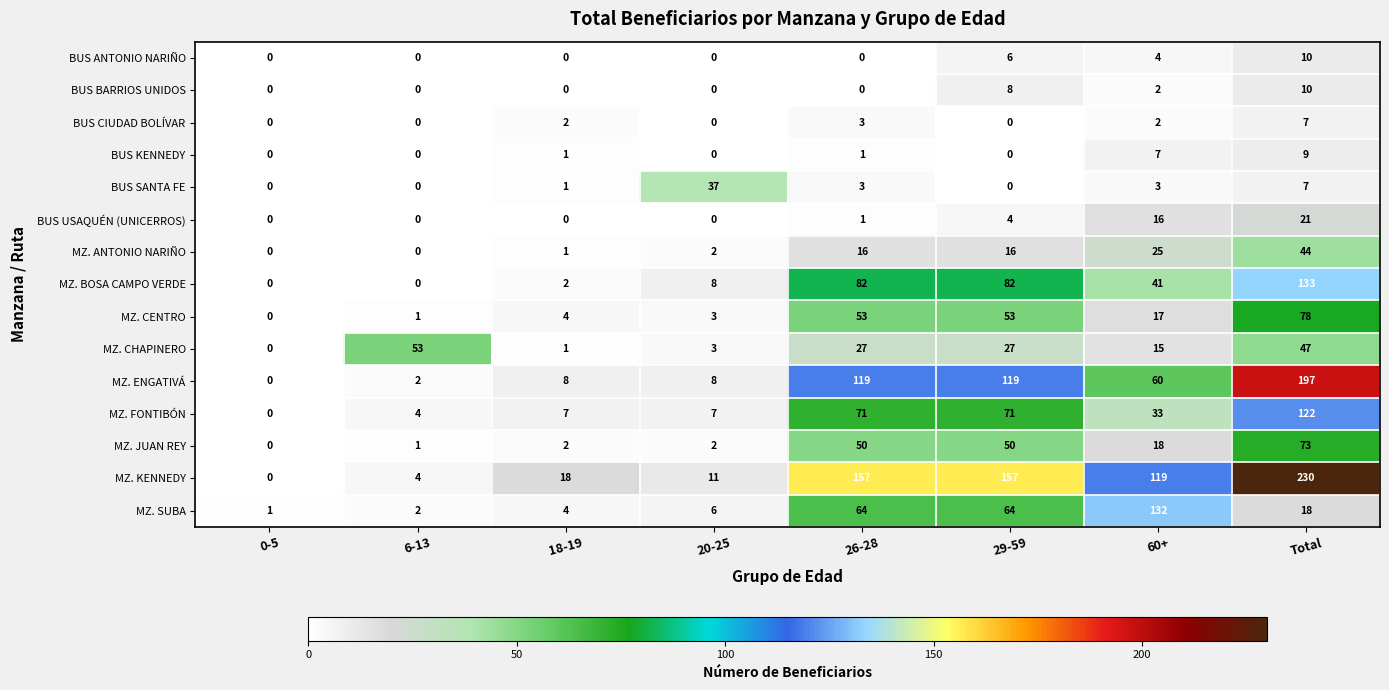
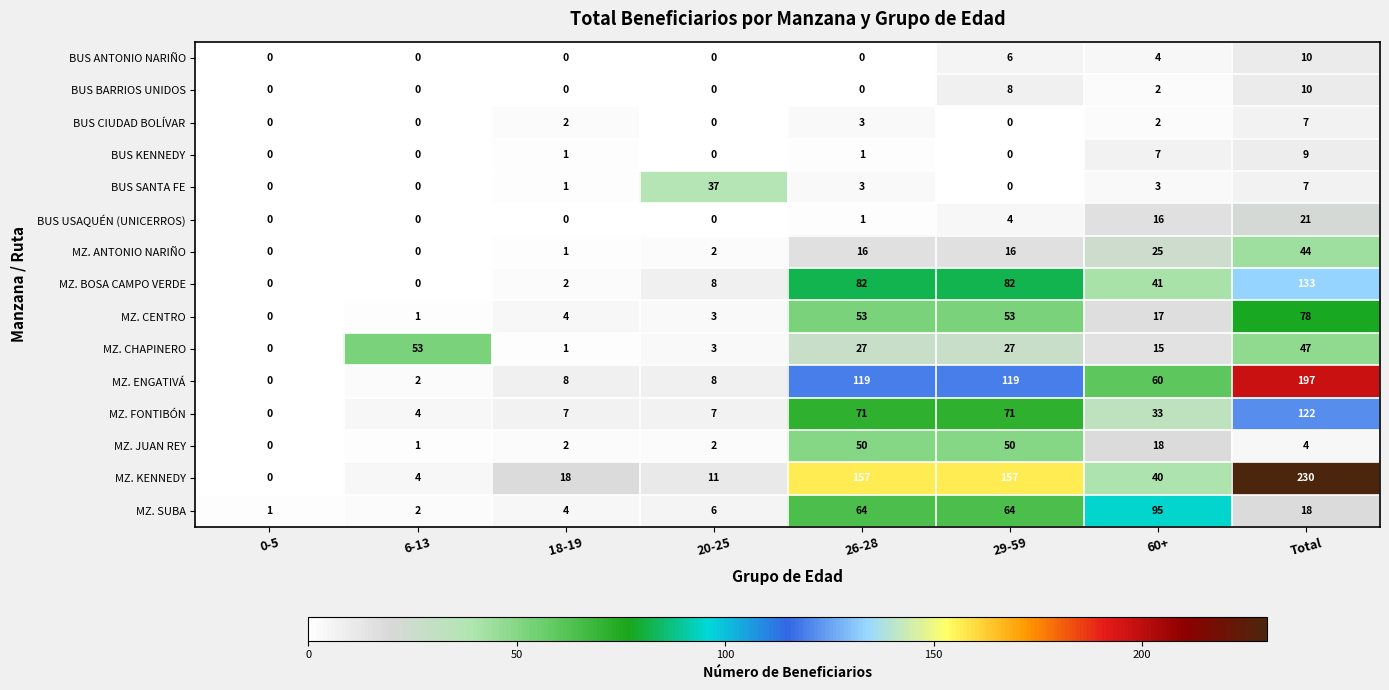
  {
    "BUS ANTONIO NARIÑO": {
      "0-5": 0,
      "6-13": 0,
      "18-19": 0,
      "20-25": 0,
      "26-28": 0,
      "29-59": 6,
      "60+": 4,
      "Total": 10
    },
    "BUS BARRIOS UNIDOS": {
      "0-5": 0,
      "6-13": 0,
      "18-19": 0,
      "20-25": 0,
      "26-28": 0,
      "29-59": 8,
      "60+": 2,
      "Total": 10
    },
    "BUS CIUDAD BOLÍVAR": {
      "0-5": 0,
      "6-13": 0,
      "18-19": 2,
      "20-25": 0,
      "26-28": 3,
      "29-59": 0,
      "60+": 2,
      "Total": 7
    },
    "BUS KENNEDY": {
      "0-5": 0,
      "6-13": 0,
      "18-19": 1,
      "20-25": 0,
      "26-28": 1,
      "29-59": 0,
      "60+": 7,
      "Total": 9
    },
    "BUS SANTA FE": {
      "0-5": 0,
      "6-13": 0,
      "18-19": 1,
      "20-25": 37,
      "26-28": 3,
      "29-59": 0,
      "60+": 3,
      "Total": 7
    },
    "BUS USAQUÉN (UNICERROS)": {
      "0-5": 0,
      "6-13": 0,
      "18-19": 0,
      "20-25": 0,
      "26-28": 1,
      "29-59": 4,
      "60+": 16,
      "Total": 21
    },
    "MZ. ANTONIO NARIÑO": {
      "0-5": 0,
      "6-13": 0,
      "18-19": 1,
      "20-25": 2,
      "26-28": 16,
      "29-59": 16,
      "60+": 25,
      "Total": 44
    },
    "MZ. BOSA CAMPO VERDE": {
      "0-5": 0,
      "6-13": 0,
      "18-19": 2,
      "20-25": 8,
      "26-28": 82,
      "29-59": 82,
      "60+": 41,
      "Total": 133
    },
    "MZ. CENTRO": {
      "0-5": 0,
      "6-13": 1,
      "18-19": 4,
      "20-25": 3,
      "26-28": 53,
      "29-59": 53,
      "60+": 17,
      "Total": 78
    },
    "MZ. CHAPINERO": {
      "0-5": 0,
      "6-13": 53,
      "18-19": 1,
      "20-25": 3,
      "26-28": 27,
      "29-59": 27,
      "60+": 15,
      "Total": 47
    },
    "MZ. ENGATIVÁ": {
      "0-5": 0,
      "6-13": 2,
      "18-19": 8,
      "20-25": 8,
      "26-28": 119,
      "29-59": 119,
      "60+": 60,
      "Total": 197
    },
    "MZ. FONTIBÓN": {
      "0-5": 0,
      "6-13": 4,
      "18-19": 7,
      "20-25": 7,
      "26-28": 71,
      "29-59": 71,
      "60+": 33,
      "Total": 122
    },
    "MZ. JUAN REY": {
      "0-5": 0,
      "6-13": 1,
      "18-19": 2,
      "20-25": 2,
      "26-28": 50,
      "29-59": 50,
      "60+": 18,
-     "Total": 73
+     "Total": 4
    },
    "MZ. KENNEDY": {
      "0-5": 0,
      "6-13": 4,
      "18-19": 18,
      "20-25": 11,
      "26-28": 157,
      "29-59": 157,
-     "60+": 119,
+     "60+": 40,
      "Total": 230
    },
    "MZ. SUBA": {
      "0-5": 1,
      "6-13": 2,
      "18-19": 4,
      "20-25": 6,
      "26-28": 64,
      "29-59": 64,
-     "60+": 132,
+     "60+": 95,
      "Total": 18
    }
  }
